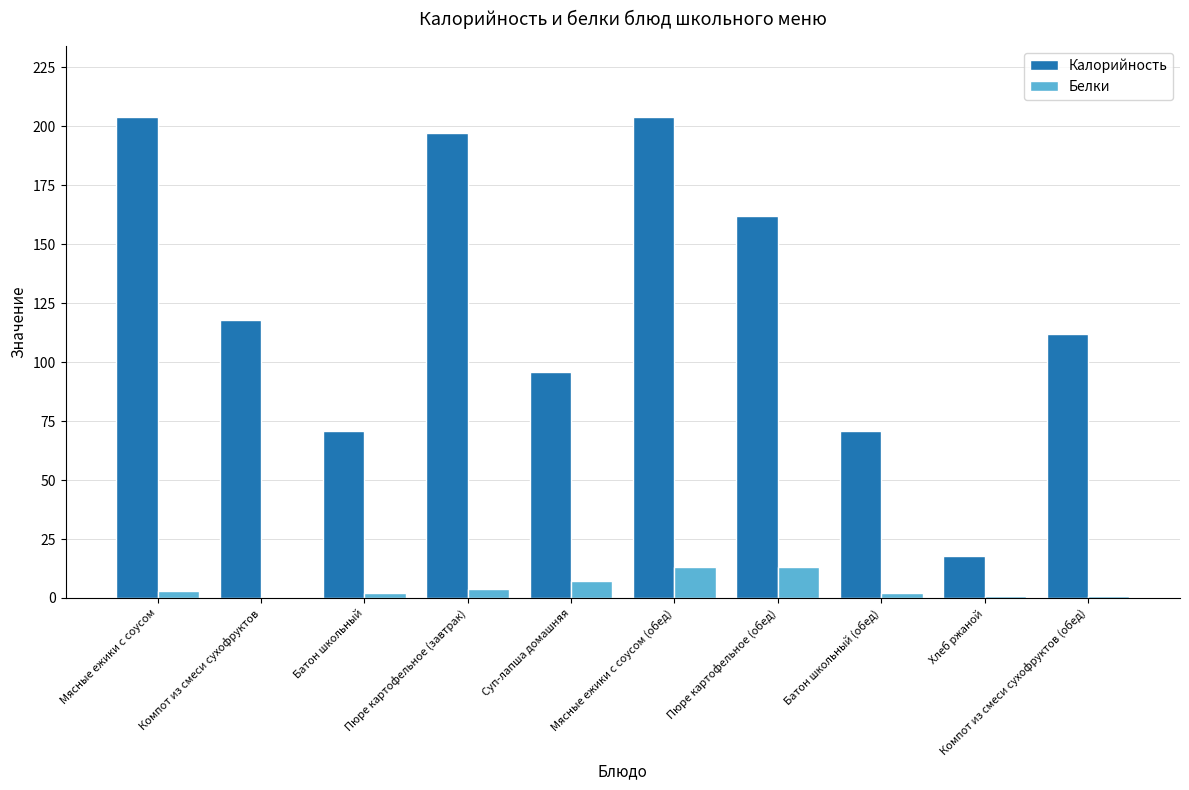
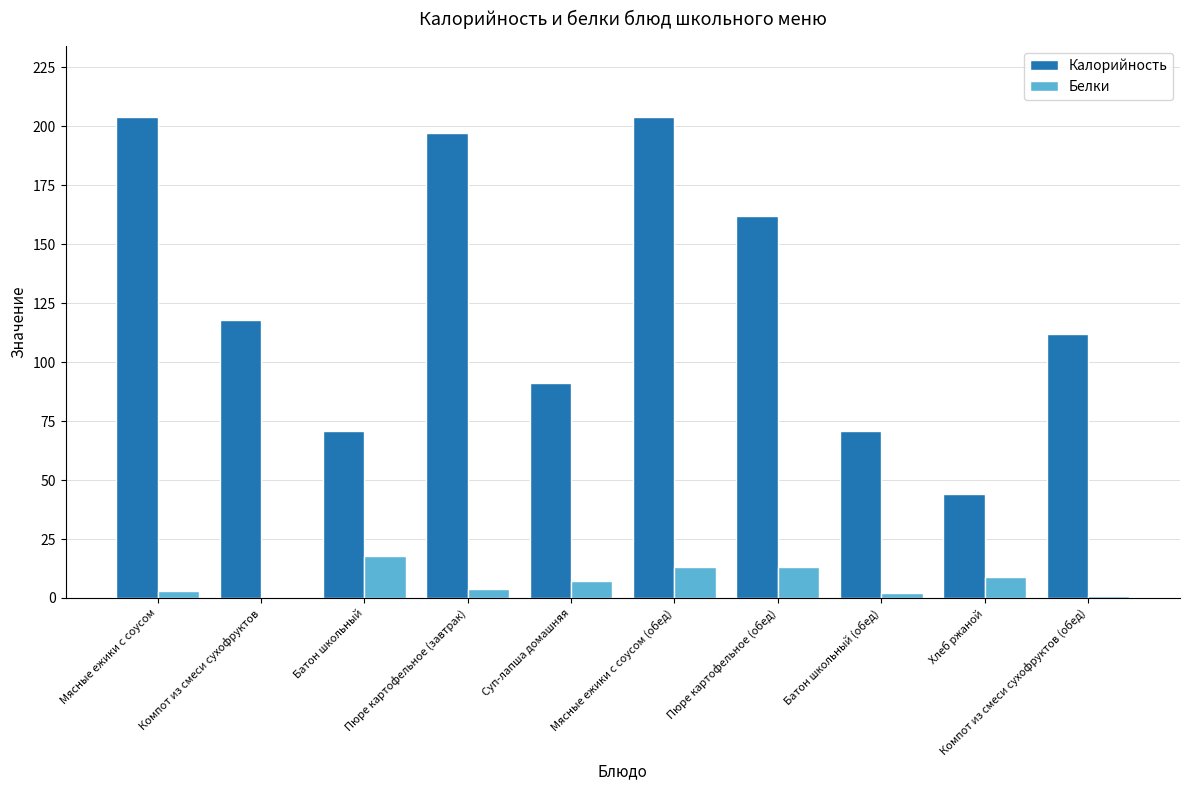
  {
    "Калорийность": {
      "Мясные ежики с соусом": 204,
      "Компот из смеси сухофруктов": 118,
      "Батон школьный": 71,
      "Пюре картофельное (завтрак)": 197,
-     "Суп-лапша домашняя": 96,
+     "Суп-лапша домашняя": 91,
      "Мясные ежики с соусом (обед)": 204,
      "Пюре картофельное (обед)": 162,
      "Батон школьный (обед)": 71,
-     "Хлеб ржаной": 18,
+     "Хлеб ржаной": 44,
      "Компот из смеси сухофруктов (обед)": 112
    },
    "Белки": {
      "Мясные ежики с соусом": 3,
      "Компот из смеси сухофруктов": 0,
-     "Батон школьный": 2,
+     "Батон школьный": 18,
      "Пюре картофельное (завтрак)": 4,
      "Суп-лапша домашняя": 7,
      "Мясные ежики с соусом (обед)": 13,
      "Пюре картофельное (обед)": 13,
      "Батон школьный (обед)": 2,
-     "Хлеб ржаной": 1
+     "Хлеб ржаной": 9
    }
  }
